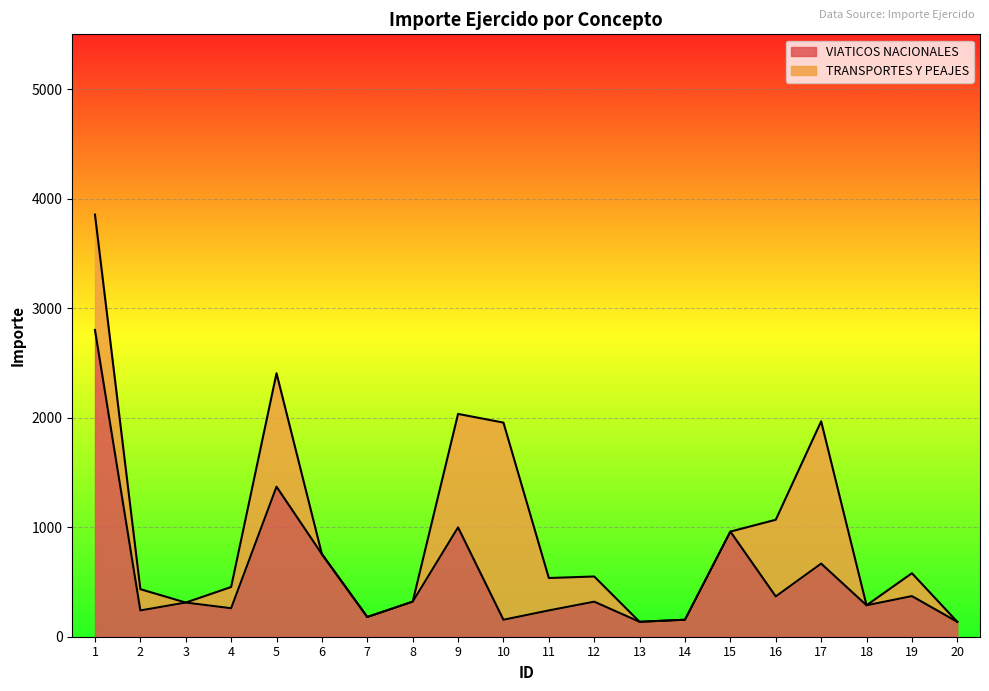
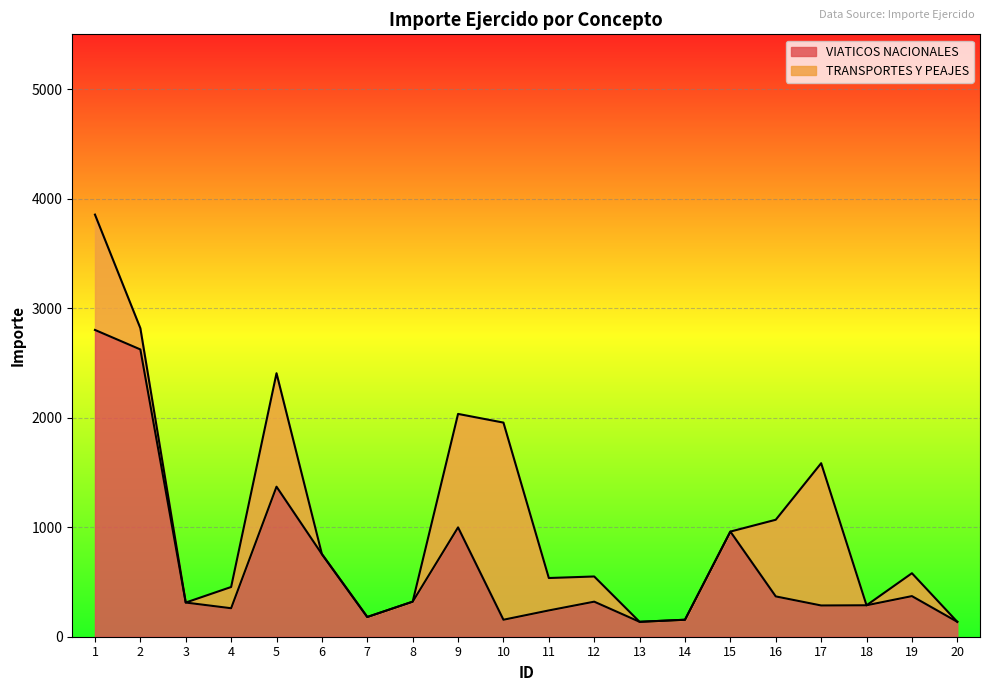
  {
    "VIATICOS NACIONALES": {
      "1": 2800,
-     "2": 240,
+     "2": 2620,
      "4": 260,
      "5": 1370,
      "9": 1000,
      "10": 160,
      "11": 240,
      "12": 320,
      "16": 370,
-     "17": 670,
+     "17": 290,
      "19": 370
    },
    "TRANSPORTES Y PEAJES": {
      "1": 1050,
      "2": 190,
      "4": 190,
      "5": 1040,
      "9": 1040,
      "10": 1800,
      "11": 300,
      "12": 230,
      "16": 700,
      "17": 1300,
      "19": 210
    }
  }
